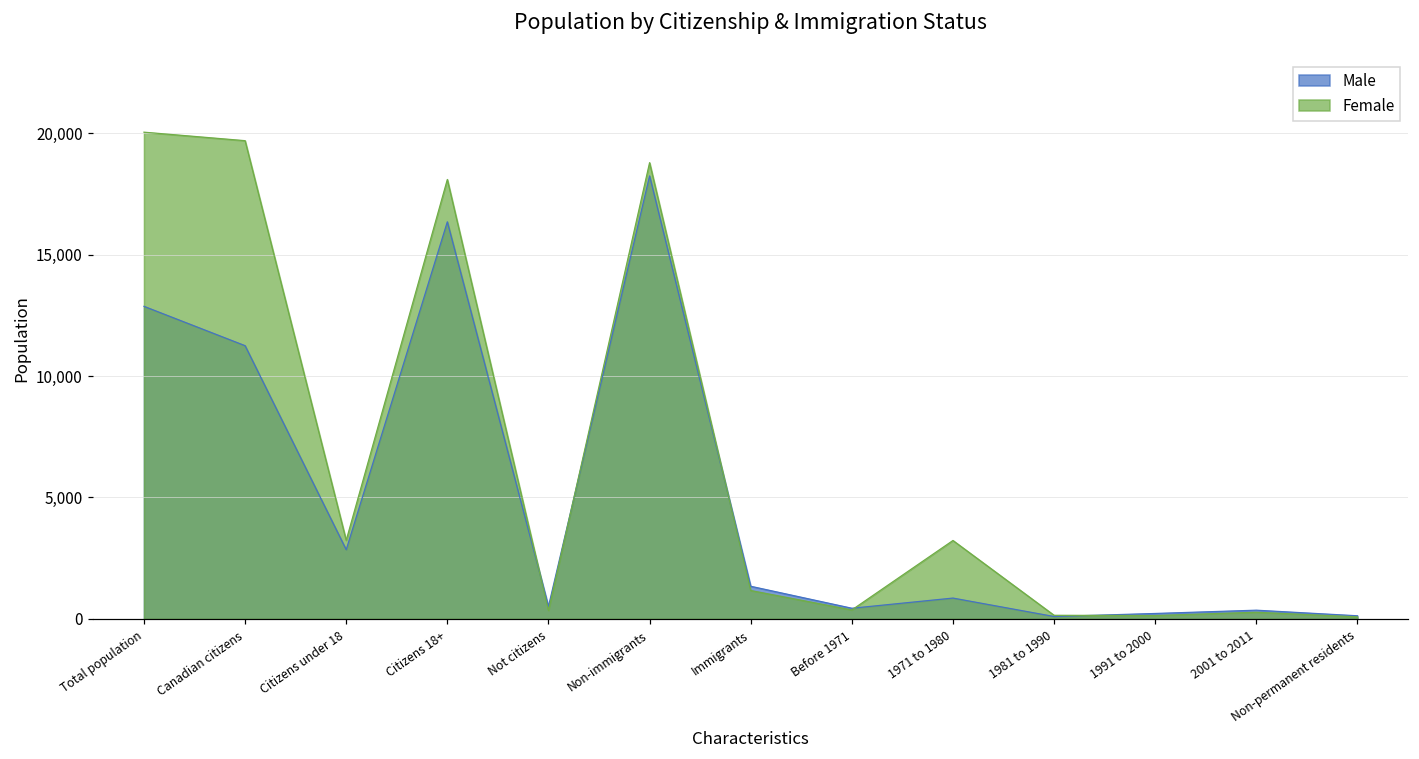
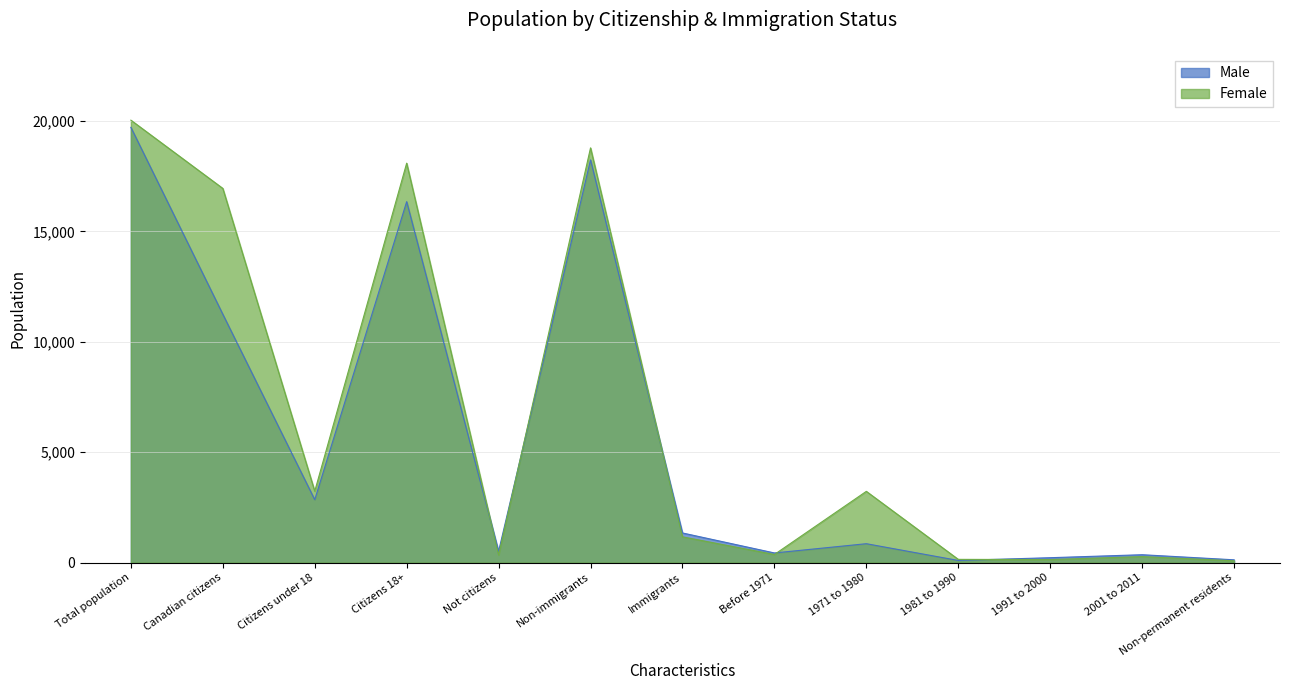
  {
    "Male": {
-     "Total population": "12,900",
+     "Total population": "19,700",
      "Canadian citizens": "11,200",
      "Citizens under 18": "2,900",
      "Citizens 18+": "16,300",
      "Not citizens": "500",
      "Non-immigrants": "18,200",
      "Immigrants": "1,300",
      "1971 to 1980": "900"
    },
    "Female": {
      "Total population": "20,000",
-     "Canadian citizens": "19,700",
+     "Canadian citizens": "16,900",
      "Citizens under 18": "3,200",
      "Citizens 18+": "18,100",
      "Not citizens": "400",
      "Non-immigrants": "18,800",
      "Immigrants": "1,200",
      "1971 to 1980": "3,200"
    }
  }
